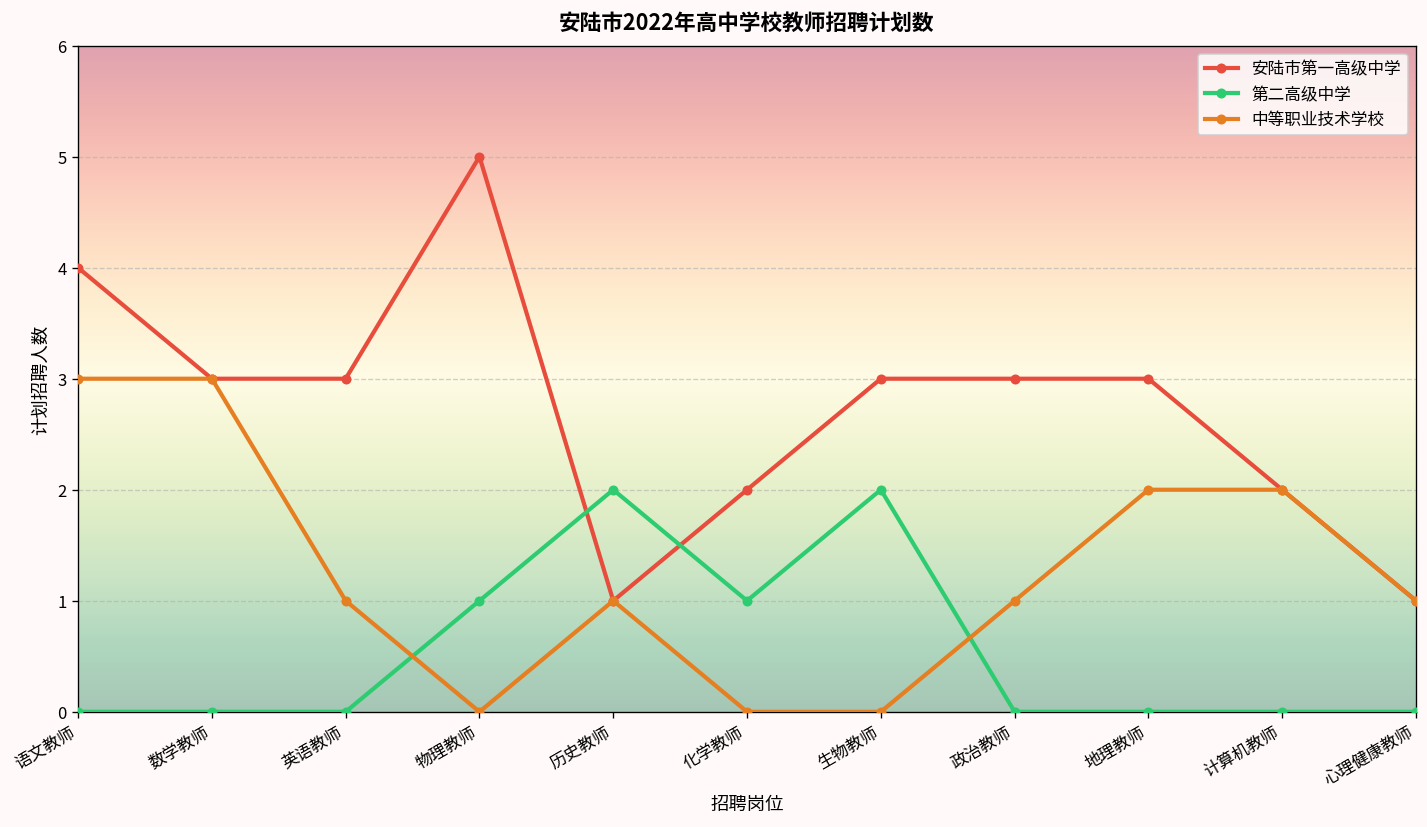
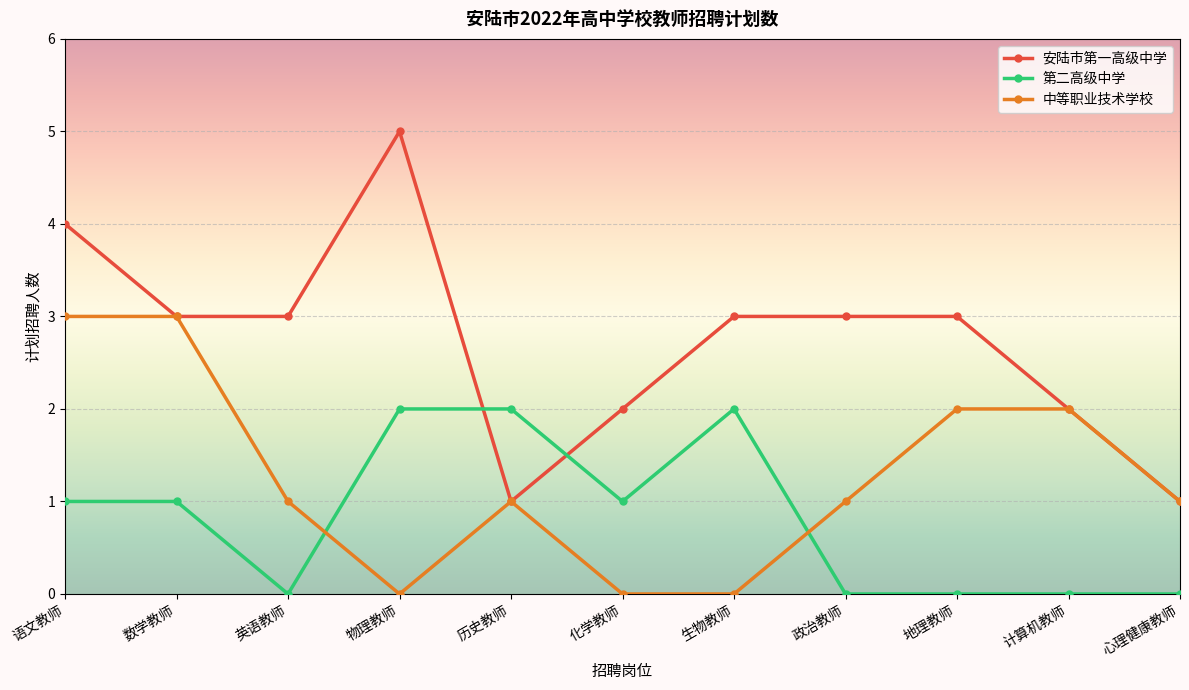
  {
    "第二高级中学": {
-     "语文教师": 0,
-     "数学教师": 0,
+     "语文教师": 1,
+     "数学教师": 1,
      "英语教师": 0,
-     "物理教师": 1,
+     "物理教师": 2,
      "历史教师": 2,
      "化学教师": 1,
      "生物教师": 2,
      "政治教师": 0,
      "地理教师": 0,
      "计算机教师": 0,
      "心理健康教师": 0
    }
  }
